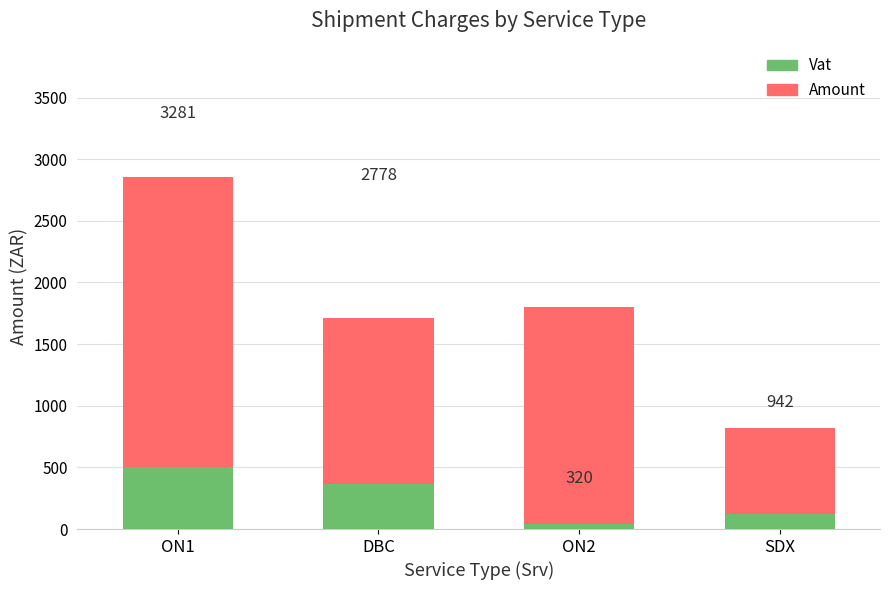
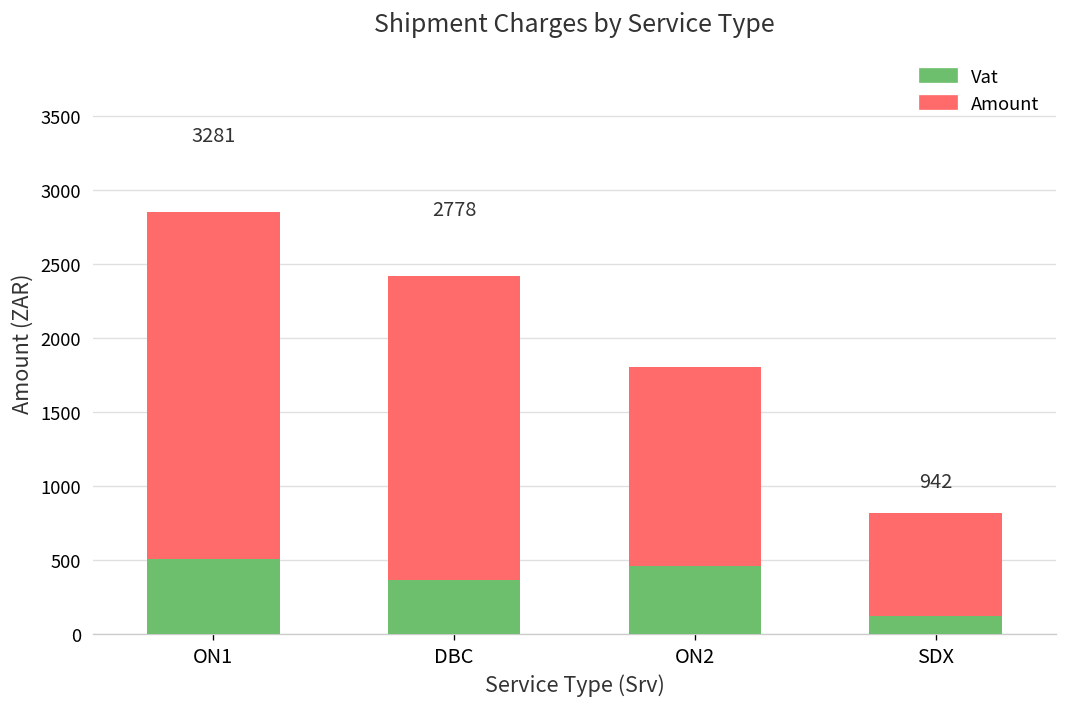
  {
    "Amount": {
      "ON1": 2850,
-     "DBC": 1710,
+     "DBC": 2420,
      "ON2": 1800
    },
    "Vat": {
-     "ON2": 40
+     "ON2": 460
    }
  }
